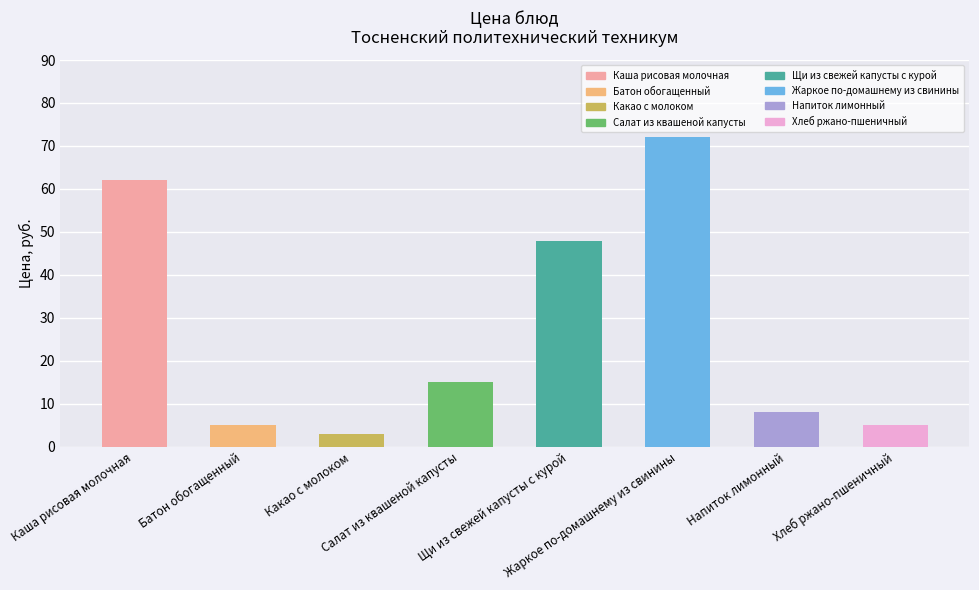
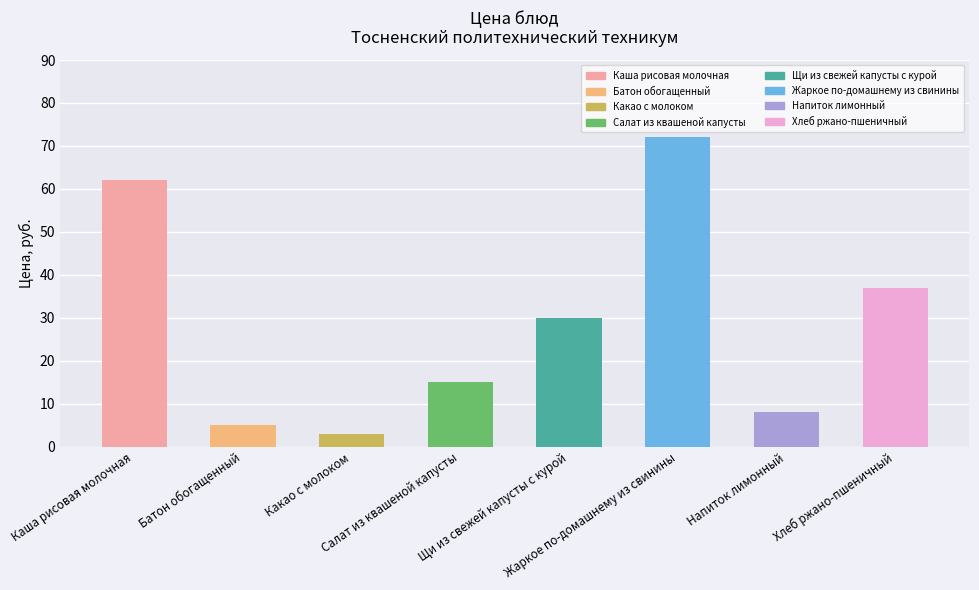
  {
    "Каша рисовая молочная": 62,
    "Батон обогащенный": 5,
    "Какао с молоком": 3,
    "Салат из квашеной капусты": 15,
-   "Щи из свежей капусты с курой": 48,
+   "Щи из свежей капусты с курой": 30,
    "Жаркое по-домашнему из свинины": 72,
    "Напиток лимонный": 8,
-   "Хлеб ржано-пшеничный": 5
+   "Хлеб ржано-пшеничный": 37
  }
